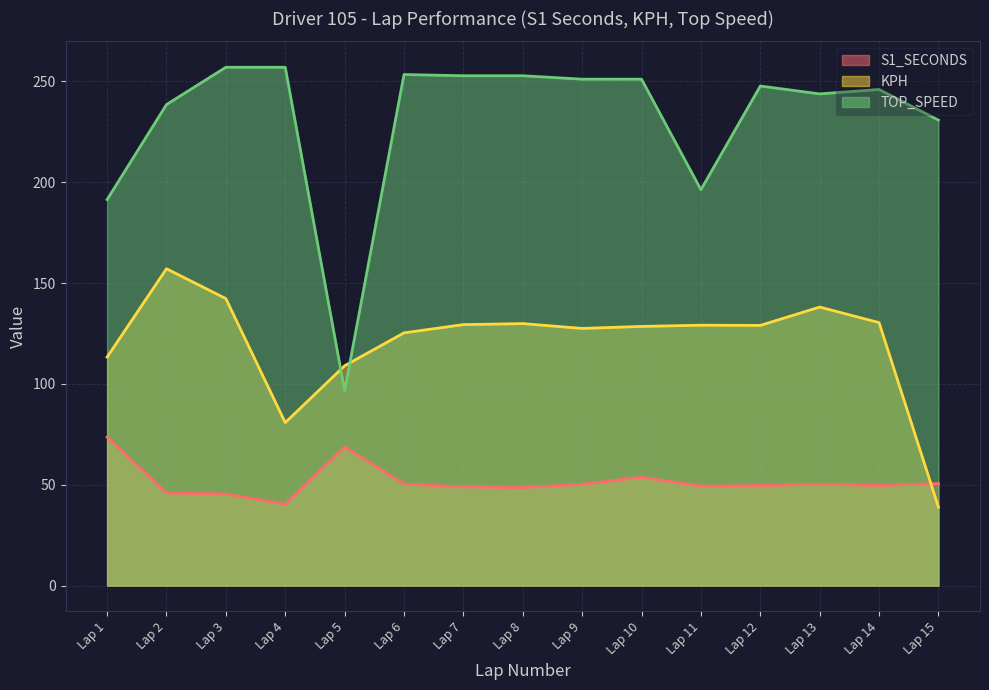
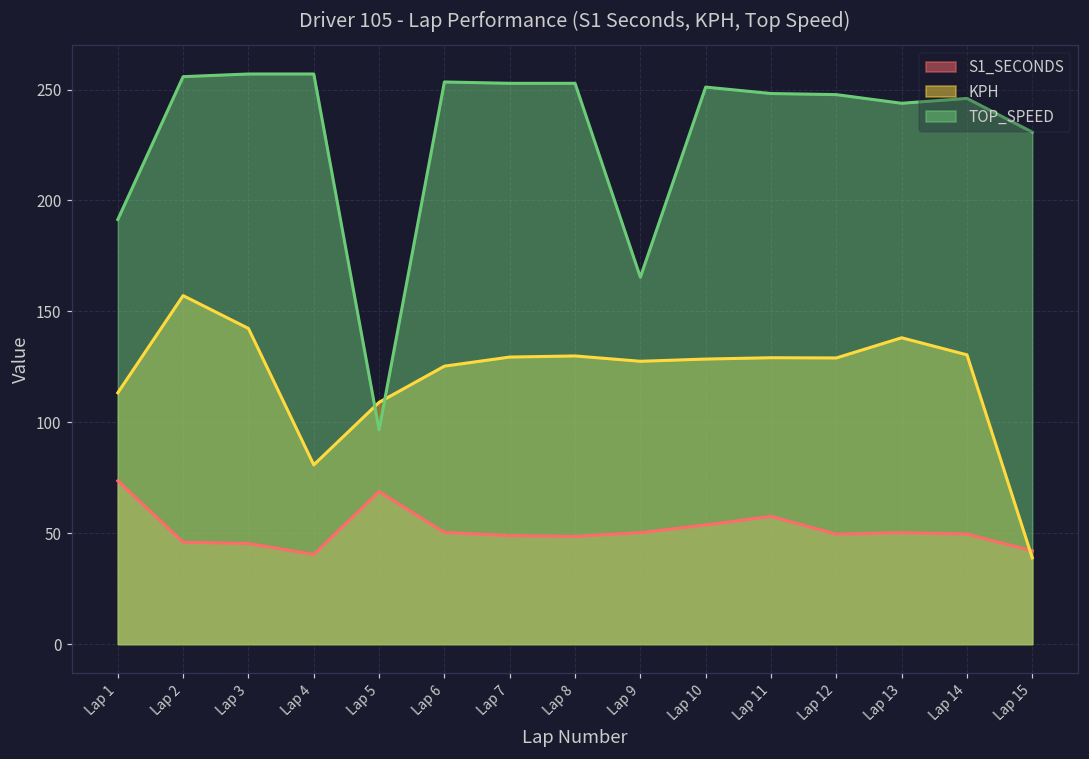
  {
    "S1_SECONDS": {
      "Lap 1": 74,
      "Lap 2": 46,
      "Lap 3": 45,
      "Lap 4": 40,
      "Lap 5": 69,
      "Lap 6": 50,
      "Lap 7": 49,
      "Lap 8": 49,
      "Lap 9": 50,
      "Lap 10": 54,
-     "Lap 11": 49,
+     "Lap 11": 58,
      "Lap 12": 50,
      "Lap 13": 50,
      "Lap 14": 50,
-     "Lap 15": 51
+     "Lap 15": 42
    },
    "KPH": {
      "Lap 1": 113,
      "Lap 2": 157,
      "Lap 3": 142,
      "Lap 4": 81,
      "Lap 5": 109,
      "Lap 6": 125,
      "Lap 7": 129,
      "Lap 8": 130,
      "Lap 9": 128,
      "Lap 10": 129,
      "Lap 11": 129,
      "Lap 12": 129,
      "Lap 13": 138,
      "Lap 14": 130,
      "Lap 15": 39
    },
    "TOP_SPEED": {
      "Lap 1": 191,
-     "Lap 2": 239,
+     "Lap 2": 256,
      "Lap 3": 257,
      "Lap 4": 257,
      "Lap 5": 97,
      "Lap 6": 253,
      "Lap 7": 253,
      "Lap 8": 253,
-     "Lap 9": 251,
+     "Lap 9": 165,
      "Lap 10": 251,
-     "Lap 11": 196,
+     "Lap 11": 248,
      "Lap 12": 248,
      "Lap 13": 244,
      "Lap 15": 231
    }
  }
